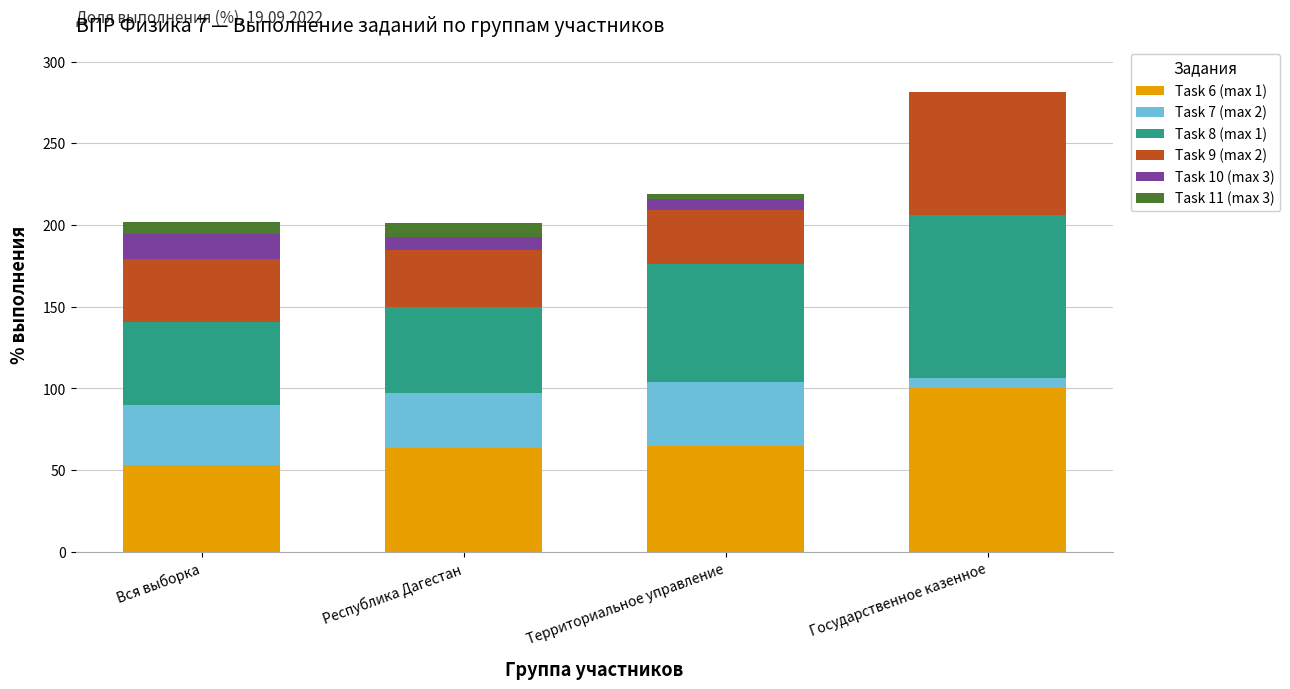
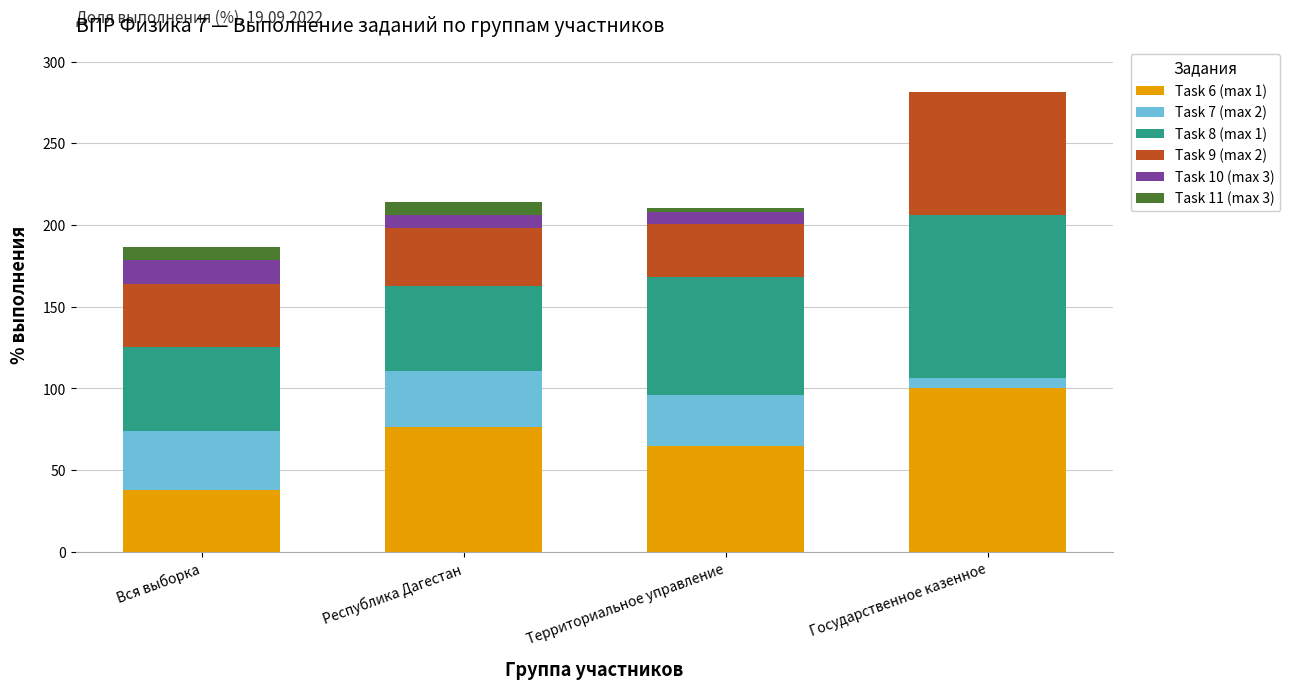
  {
    "Task 6 (max 1)": {
-     "Вся выборка": 53,
-     "Республика Дагестан": 63,
+     "Вся выборка": 38,
+     "Республика Дагестан": 77,
      "Территориальное управление": 65,
      "Государственное казенное": 100
    },
    "Task 7 (max 2)": {
      "Вся выборка": 36,
      "Республика Дагестан": 34,
-     "Территориальное управление": 39,
+     "Территориальное управление": 31,
      "Государственное казенное": 6
    },
    "Task 8 (max 1)": {
      "Вся выборка": 51,
      "Республика Дагестан": 52,
      "Территориальное управление": 72,
      "Государственное казенное": 100
    },
    "Task 9 (max 2)": {
      "Вся выборка": 39,
      "Республика Дагестан": 35,
      "Территориальное управление": 33,
      "Государственное казенное": 75
    },
    "Task 10 (max 3)": {
      "Вся выборка": 15,
      "Республика Дагестан": 8,
      "Территориальное управление": 7,
      "Государственное казенное": 0
    },
    "Task 11 (max 3)": {
      "Вся выборка": 8,
      "Республика Дагестан": 8,
      "Территориальное управление": 3,
      "Государственное казенное": 0
    }
  }
